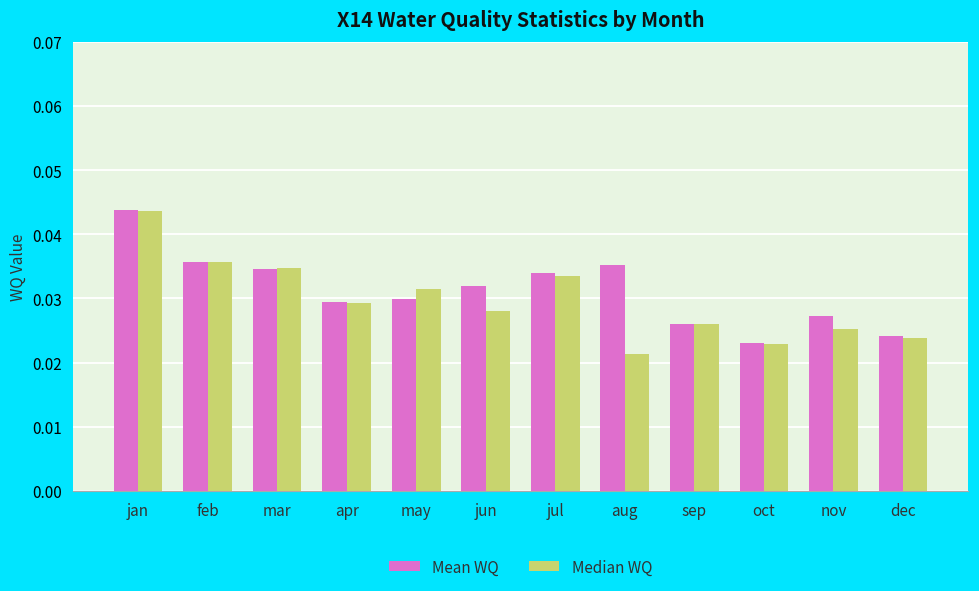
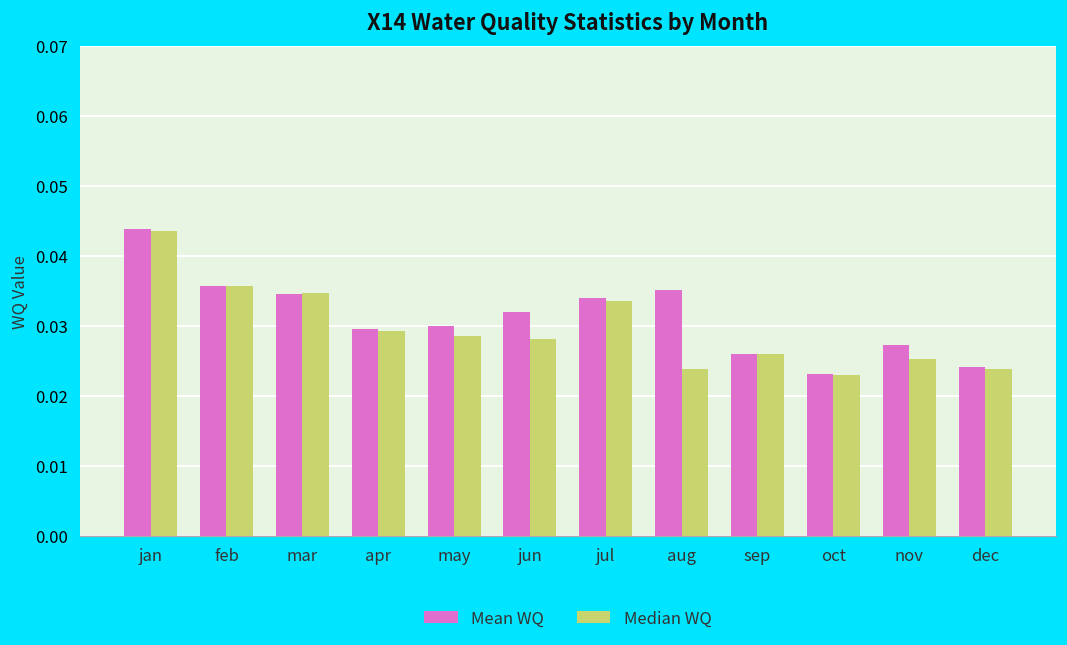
  {
    "Mean WQ": {
      "jan": 0.044,
      "feb": 0.036,
      "mar": 0.035,
      "apr": 0.029,
      "may": 0.030,
      "jun": 0.032,
      "jul": 0.034,
      "aug": 0.035,
      "sep": 0.026,
      "oct": 0.023,
      "nov": 0.027,
      "dec": 0.024
    },
    "Median WQ": {
      "jan": 0.044,
      "feb": 0.036,
      "mar": 0.035,
      "apr": 0.029,
-     "may": 0.032,
+     "may": 0.029,
      "jun": 0.028,
      "jul": 0.033,
-     "aug": 0.021,
+     "aug": 0.024,
      "sep": 0.026,
      "oct": 0.023,
      "nov": 0.025,
      "dec": 0.024
    }
  }
